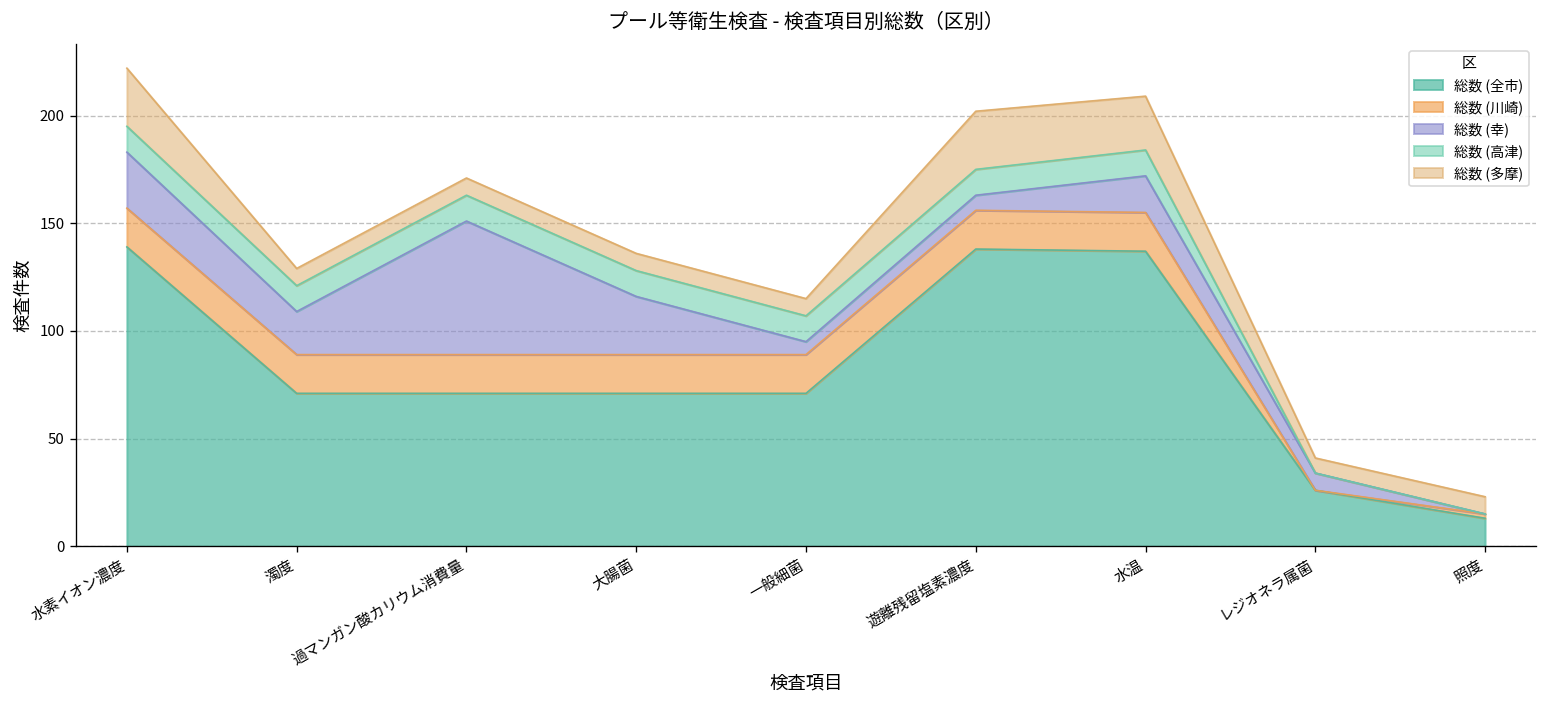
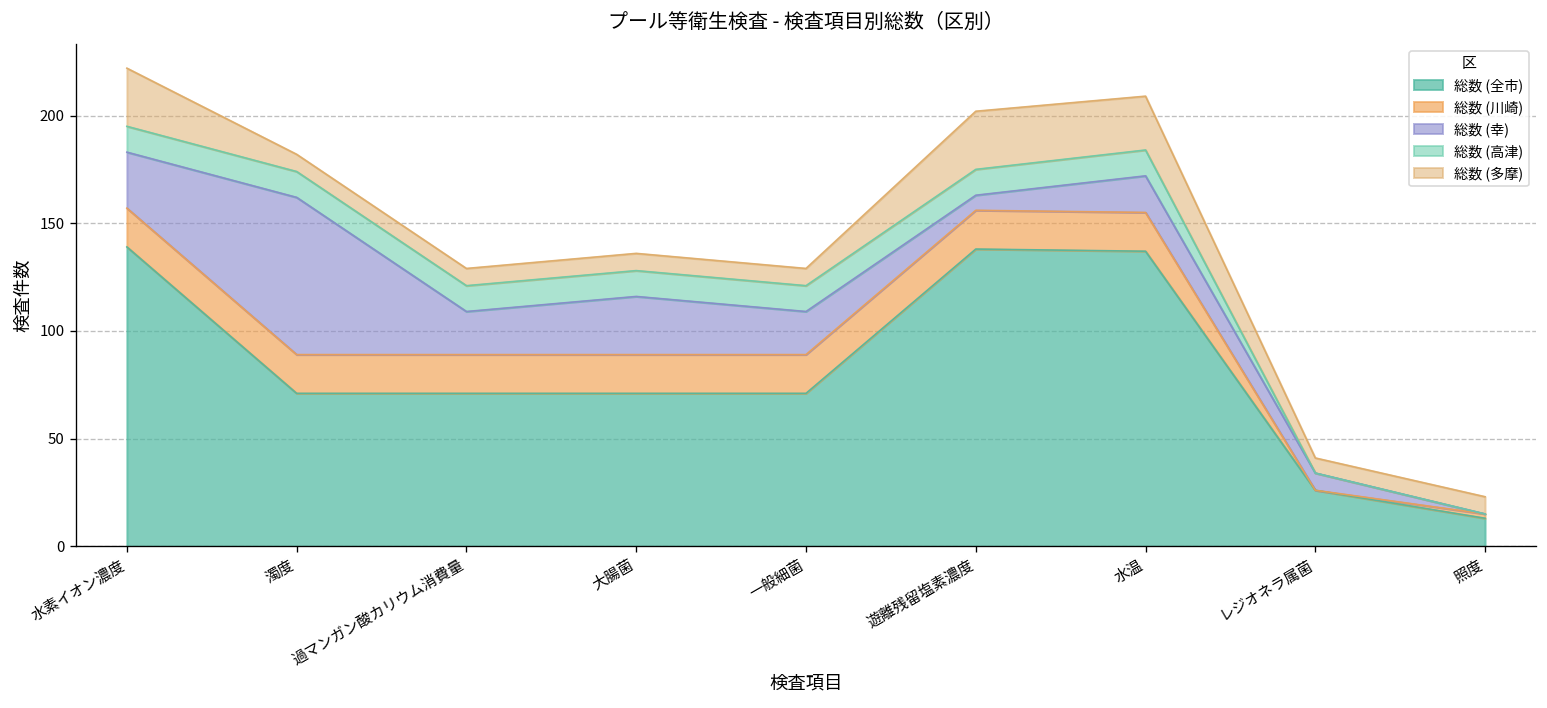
  {
    "総数 (幸)": {
      "水素イオン濃度": 26,
-     "濁度": 20,
-     "過マンガン酸カリウム消費量": 62,
+     "濁度": 73,
+     "過マンガン酸カリウム消費量": 20,
      "大腸菌": 27,
-     "一般細菌": 6,
+     "一般細菌": 20,
      "遊離残留塩素濃度": 7,
      "水温": 17
    }
  }
